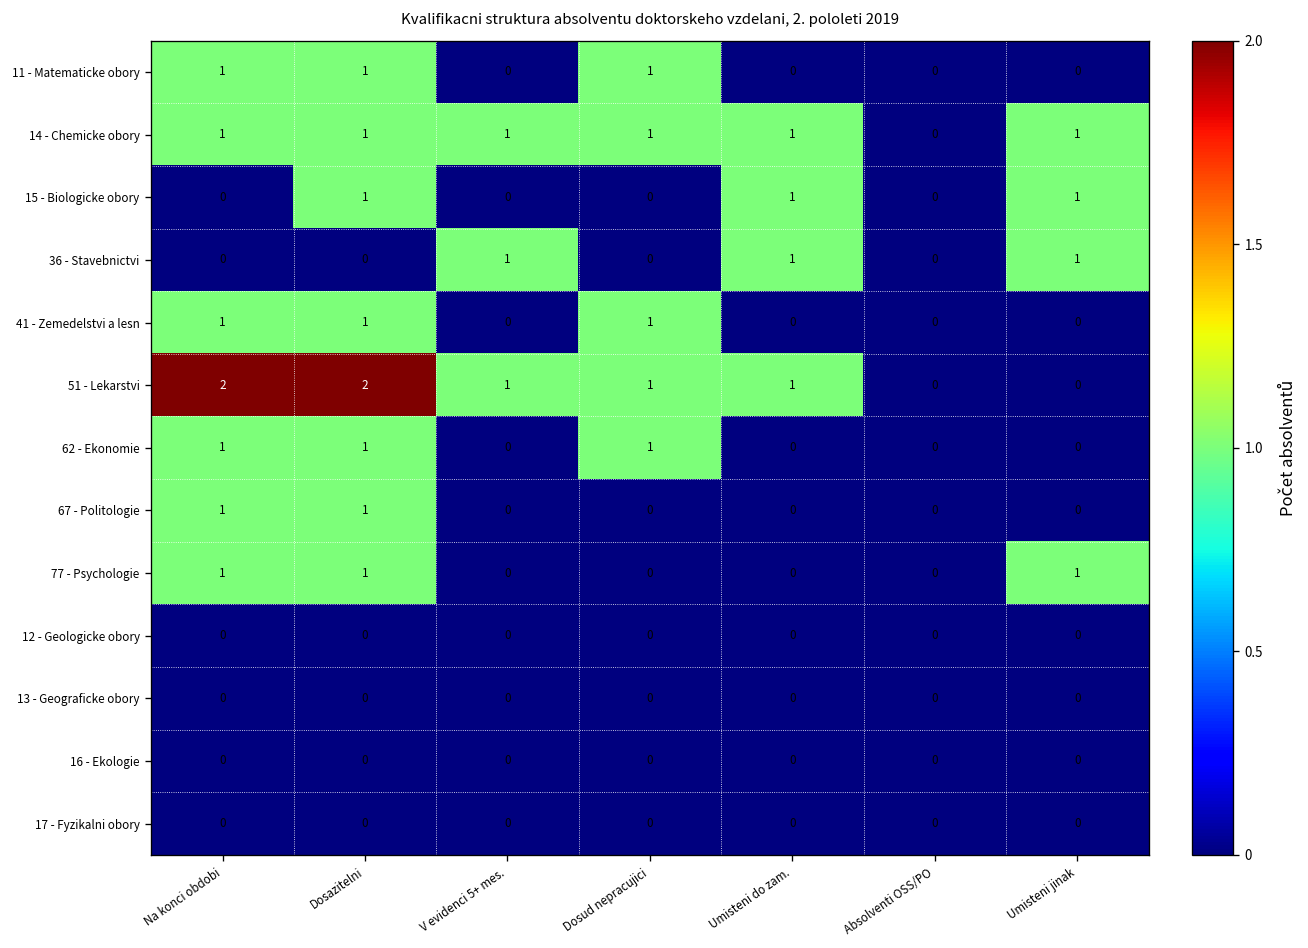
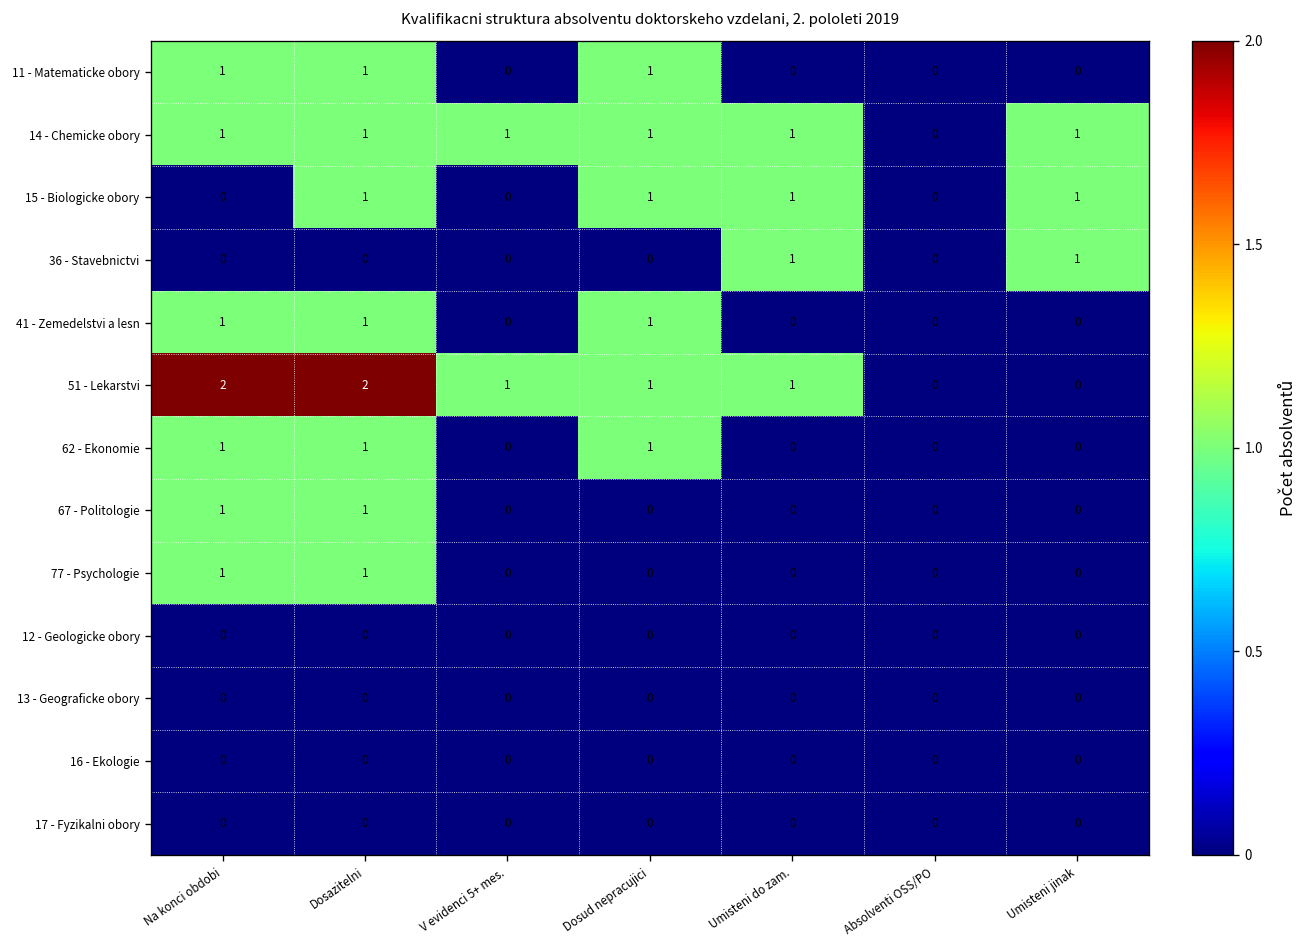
  {
    "11 - Matematicke obory": {
      "Na konci obdobi": 1,
      "Dosazitelni": 1,
      "V evidenci 5+ mes.": 0,
      "Dosud nepracujici": 1,
      "Umisteni do zam.": 0,
      "Absolventi OSS/PO": 0,
      "Umisteni jinak": 0
    },
    "14 - Chemicke obory": {
      "Na konci obdobi": 1,
      "Dosazitelni": 1,
      "V evidenci 5+ mes.": 1,
      "Dosud nepracujici": 1,
      "Umisteni do zam.": 1,
      "Absolventi OSS/PO": 0,
      "Umisteni jinak": 1
    },
    "15 - Biologicke obory": {
      "Na konci obdobi": 0,
      "Dosazitelni": 1,
      "V evidenci 5+ mes.": 0,
-     "Dosud nepracujici": 0,
+     "Dosud nepracujici": 1,
      "Umisteni do zam.": 1,
      "Absolventi OSS/PO": 0,
      "Umisteni jinak": 1
    },
    "36 - Stavebnictvi": {
      "Na konci obdobi": 0,
      "Dosazitelni": 0,
-     "V evidenci 5+ mes.": 1,
+     "V evidenci 5+ mes.": 0,
      "Dosud nepracujici": 0,
      "Umisteni do zam.": 1,
      "Absolventi OSS/PO": 0,
      "Umisteni jinak": 1
    },
    "41 - Zemedelstvi a lesn": {
      "Na konci obdobi": 1,
      "Dosazitelni": 1,
      "V evidenci 5+ mes.": 0,
      "Dosud nepracujici": 1,
      "Umisteni do zam.": 0,
      "Absolventi OSS/PO": 0,
      "Umisteni jinak": 0
    },
    "51 - Lekarstvi": {
      "Na konci obdobi": 2,
      "Dosazitelni": 2,
      "V evidenci 5+ mes.": 1,
      "Dosud nepracujici": 1,
      "Umisteni do zam.": 1,
      "Absolventi OSS/PO": 0,
      "Umisteni jinak": 0
    },
    "62 - Ekonomie": {
      "Na konci obdobi": 1,
      "Dosazitelni": 1,
      "V evidenci 5+ mes.": 0,
      "Dosud nepracujici": 1,
      "Umisteni do zam.": 0,
      "Absolventi OSS/PO": 0,
      "Umisteni jinak": 0
    },
    "67 - Politologie": {
      "Na konci obdobi": 1,
      "Dosazitelni": 1,
      "V evidenci 5+ mes.": 0,
      "Dosud nepracujici": 0,
      "Umisteni do zam.": 0,
      "Absolventi OSS/PO": 0,
      "Umisteni jinak": 0
    },
    "77 - Psychologie": {
      "Na konci obdobi": 1,
      "Dosazitelni": 1,
      "V evidenci 5+ mes.": 0,
      "Dosud nepracujici": 0,
      "Umisteni do zam.": 0,
      "Absolventi OSS/PO": 0,
-     "Umisteni jinak": 1
+     "Umisteni jinak": 0
    },
    "12 - Geologicke obory": {
      "Na konci obdobi": 0,
      "Dosazitelni": 0,
      "V evidenci 5+ mes.": 0,
      "Dosud nepracujici": 0,
      "Umisteni do zam.": 0,
      "Absolventi OSS/PO": 0,
      "Umisteni jinak": 0
    },
    "13 - Geograficke obory": {
      "Na konci obdobi": 0,
      "Dosazitelni": 0,
      "V evidenci 5+ mes.": 0,
      "Dosud nepracujici": 0,
      "Umisteni do zam.": 0,
      "Absolventi OSS/PO": 0,
      "Umisteni jinak": 0
    },
    "16 - Ekologie": {
      "Na konci obdobi": 0,
      "Dosazitelni": 0,
      "V evidenci 5+ mes.": 0,
      "Dosud nepracujici": 0,
      "Umisteni do zam.": 0,
      "Absolventi OSS/PO": 0,
      "Umisteni jinak": 0
    },
    "17 - Fyzikalni obory": {
      "Na konci obdobi": 0,
      "Dosazitelni": 0,
      "V evidenci 5+ mes.": 0,
      "Dosud nepracujici": 0,
      "Umisteni do zam.": 0,
      "Absolventi OSS/PO": 0,
      "Umisteni jinak": 0
    }
  }
